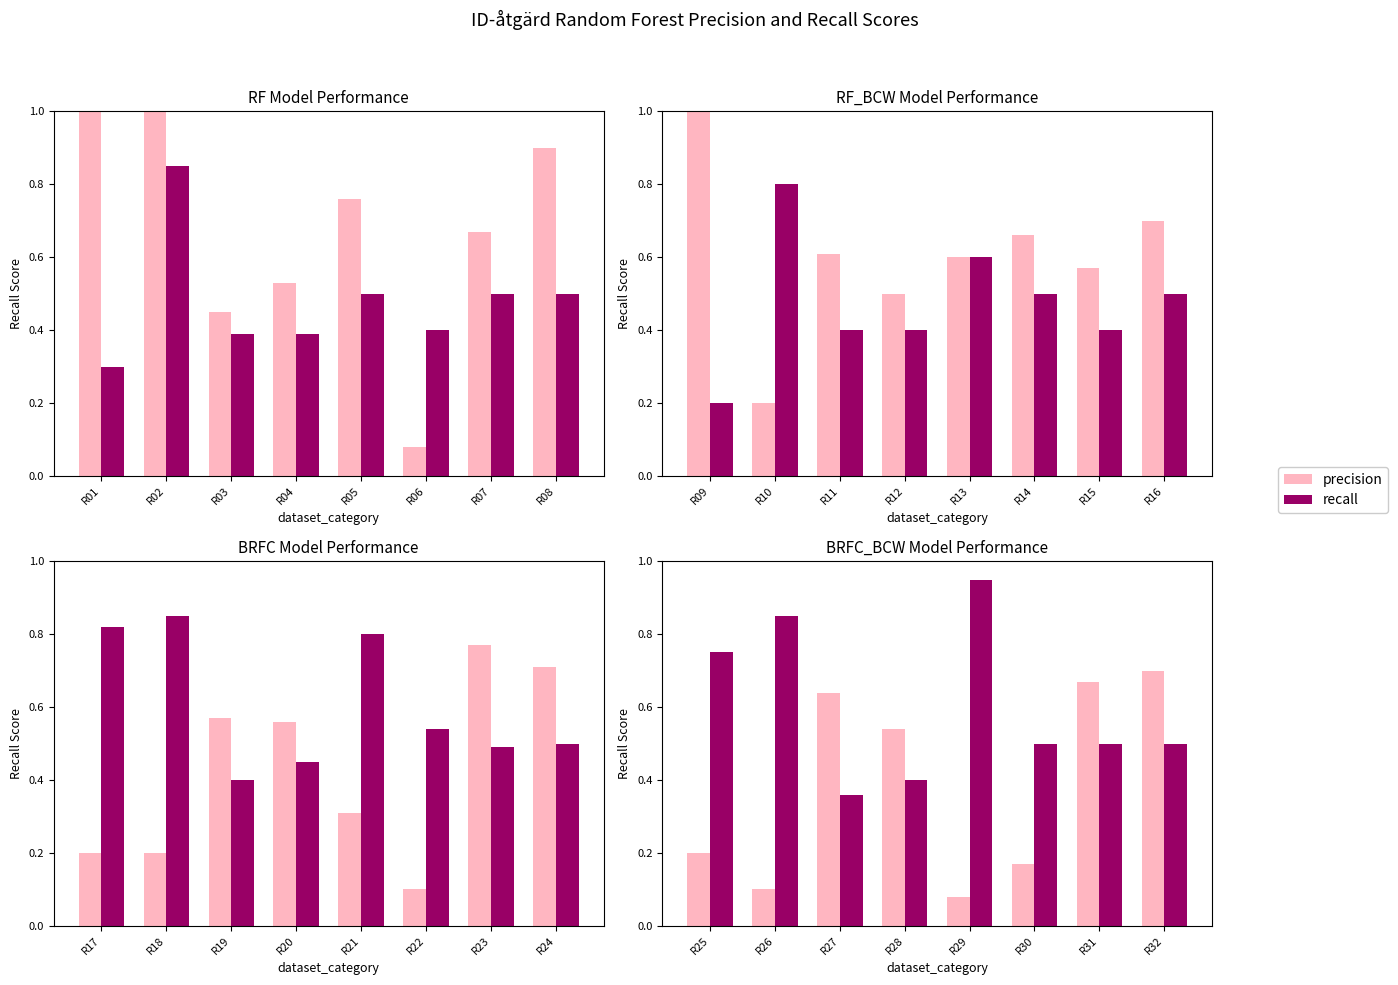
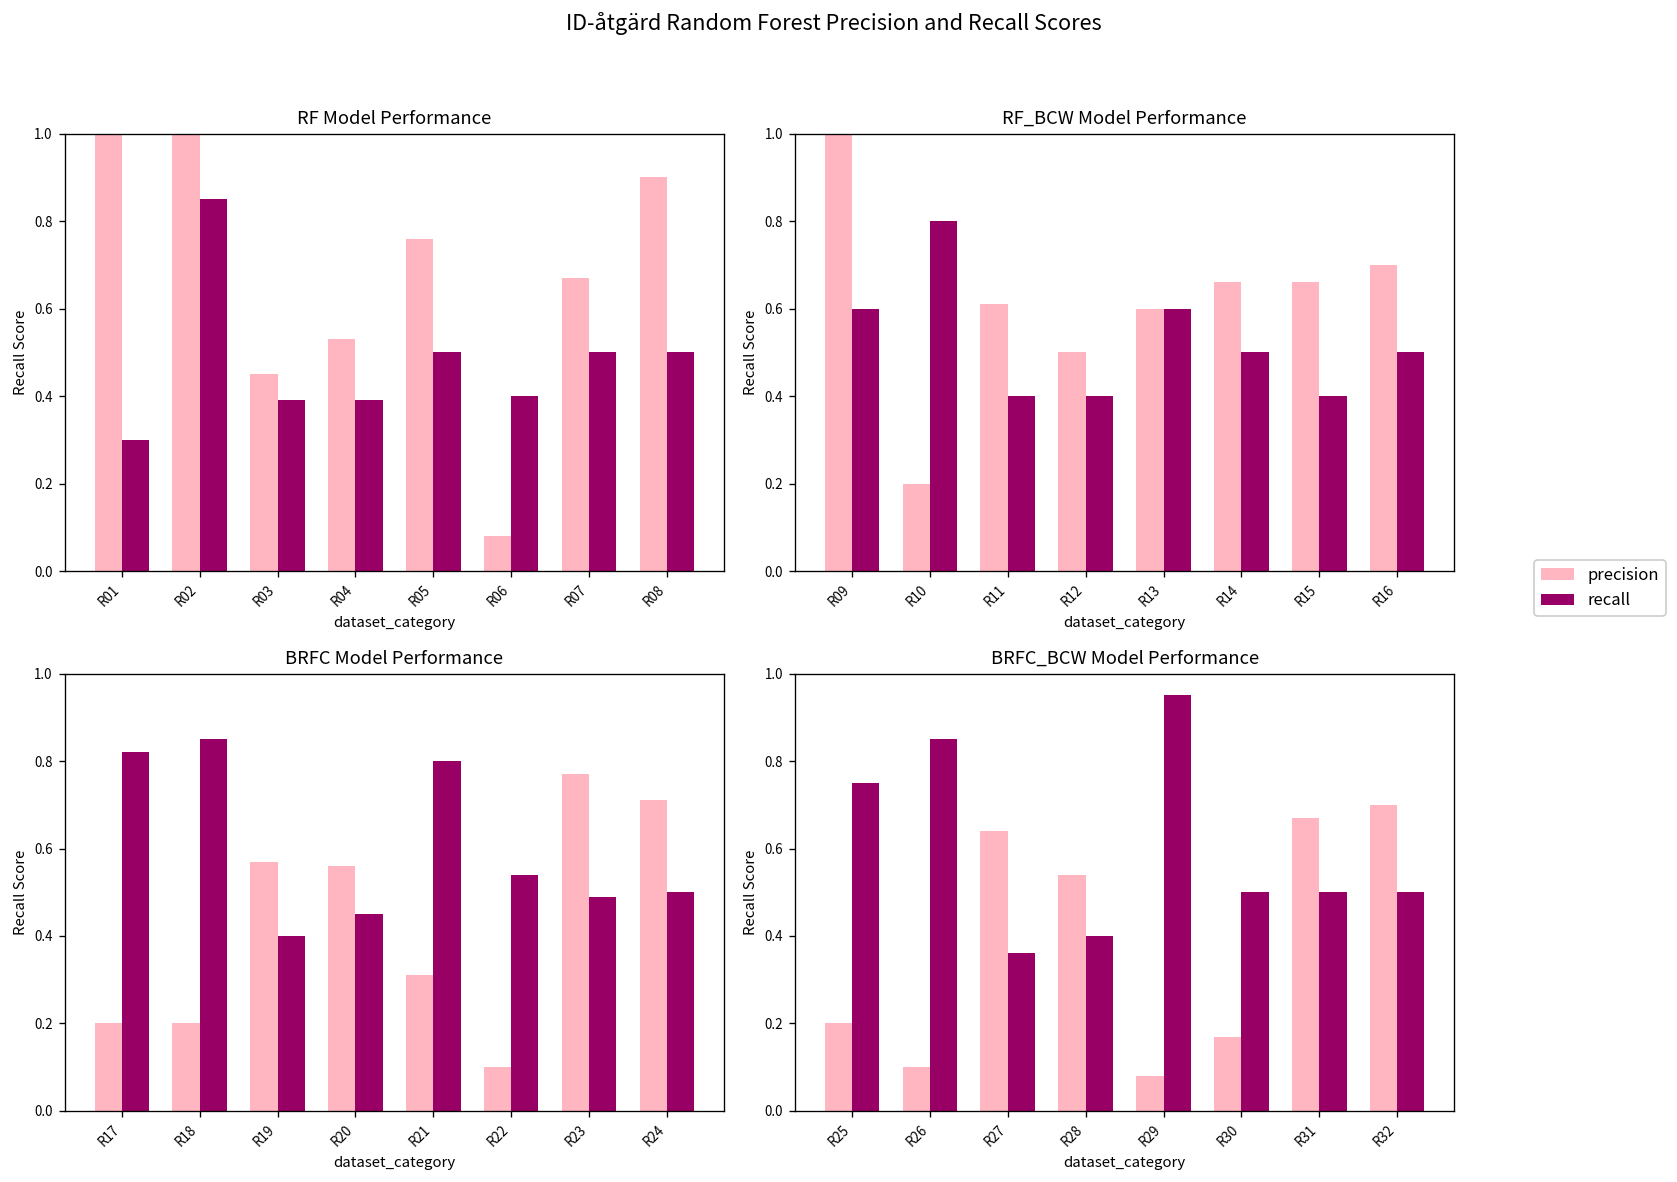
  {
    "RF Model Performance": {
      "precision": {
        "R01": 1.00,
        "R02": 1.00,
        "R03": 0.45,
        "R04": 0.53,
        "R05": 0.76,
        "R06": 0.08,
        "R07": 0.67,
        "R08": 0.90
      },
      "recall": {
        "R01": 0.30,
        "R02": 0.85,
        "R03": 0.39,
        "R04": 0.39,
        "R05": 0.50,
        "R06": 0.40,
        "R07": 0.50,
        "R08": 0.50
      }
    },
    "RF_BCW Model Performance": {
      "precision": {
        "R09": 1.00,
        "R10": 0.20,
        "R11": 0.61,
        "R12": 0.50,
        "R13": 0.60,
        "R14": 0.66,
-       "R15": 0.57,
+       "R15": 0.66,
        "R16": 0.70
      },
      "recall": {
-       "R09": 0.2,
+       "R09": 0.6,
        "R10": 0.8,
        "R11": 0.4,
        "R12": 0.4,
        "R13": 0.6,
        "R14": 0.5,
        "R15": 0.4,
        "R16": 0.5
      }
    },
    "BRFC Model Performance": {
      "precision": {
        "R17": 0.20,
        "R18": 0.20,
        "R19": 0.57,
        "R20": 0.56,
        "R21": 0.31,
        "R22": 0.10,
        "R23": 0.77,
        "R24": 0.71
      },
      "recall": {
        "R17": 0.82,
        "R18": 0.85,
        "R19": 0.40,
        "R20": 0.45,
        "R21": 0.80,
        "R22": 0.54,
        "R23": 0.49,
        "R24": 0.50
      }
    },
    "BRFC_BCW Model Performance": {
      "precision": {
        "R25": 0.20,
        "R26": 0.10,
        "R27": 0.64,
        "R28": 0.54,
        "R29": 0.08,
        "R30": 0.17,
        "R31": 0.67,
        "R32": 0.70
      },
      "recall": {
        "R25": 0.75,
        "R26": 0.85,
        "R27": 0.36,
        "R28": 0.40,
        "R29": 0.95,
        "R30": 0.50,
        "R31": 0.50,
        "R32": 0.50
      }
    }
  }
